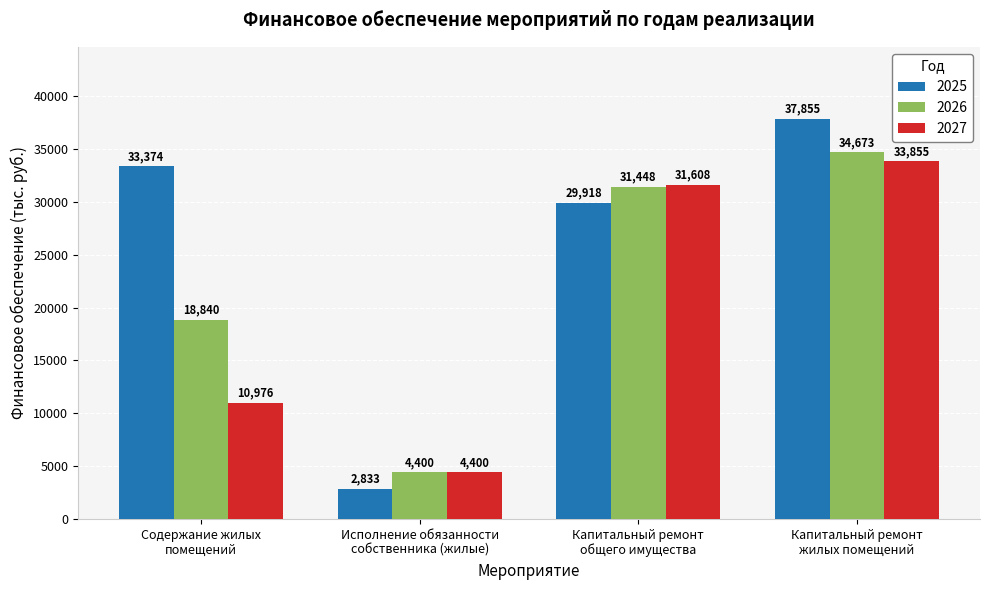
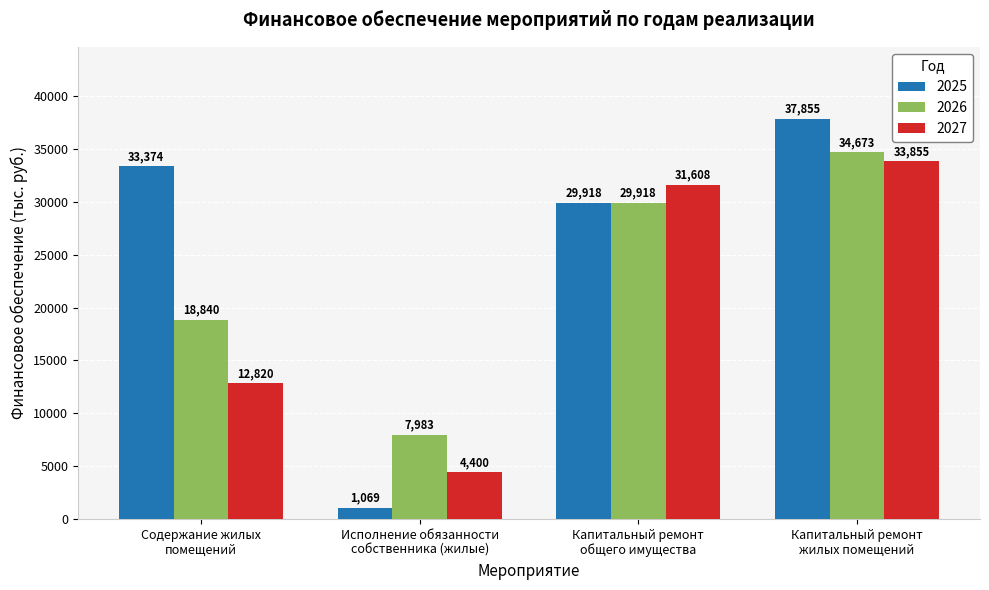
  {
    "2025": {
      "Содержание жилых помещений": "33,374",
-     "Исполнение обязанности собственника (жилые)": "2,833",
+     "Исполнение обязанности собственника (жилые)": "1,069",
      "Капитальный ремонт общего имущества": "29,918",
      "Капитальный ремонт жилых помещений": "37,855"
    },
    "2026": {
      "Содержание жилых помещений": "18,840",
-     "Исполнение обязанности собственника (жилые)": "4,400",
-     "Капитальный ремонт общего имущества": "31,448",
+     "Исполнение обязанности собственника (жилые)": "7,983",
+     "Капитальный ремонт общего имущества": "29,918",
      "Капитальный ремонт жилых помещений": "34,673"
    },
    "2027": {
-     "Содержание жилых помещений": "10,976",
+     "Содержание жилых помещений": "12,820",
      "Исполнение обязанности собственника (жилые)": "4,400",
      "Капитальный ремонт общего имущества": "31,608",
      "Капитальный ремонт жилых помещений": "33,855"
    }
  }
